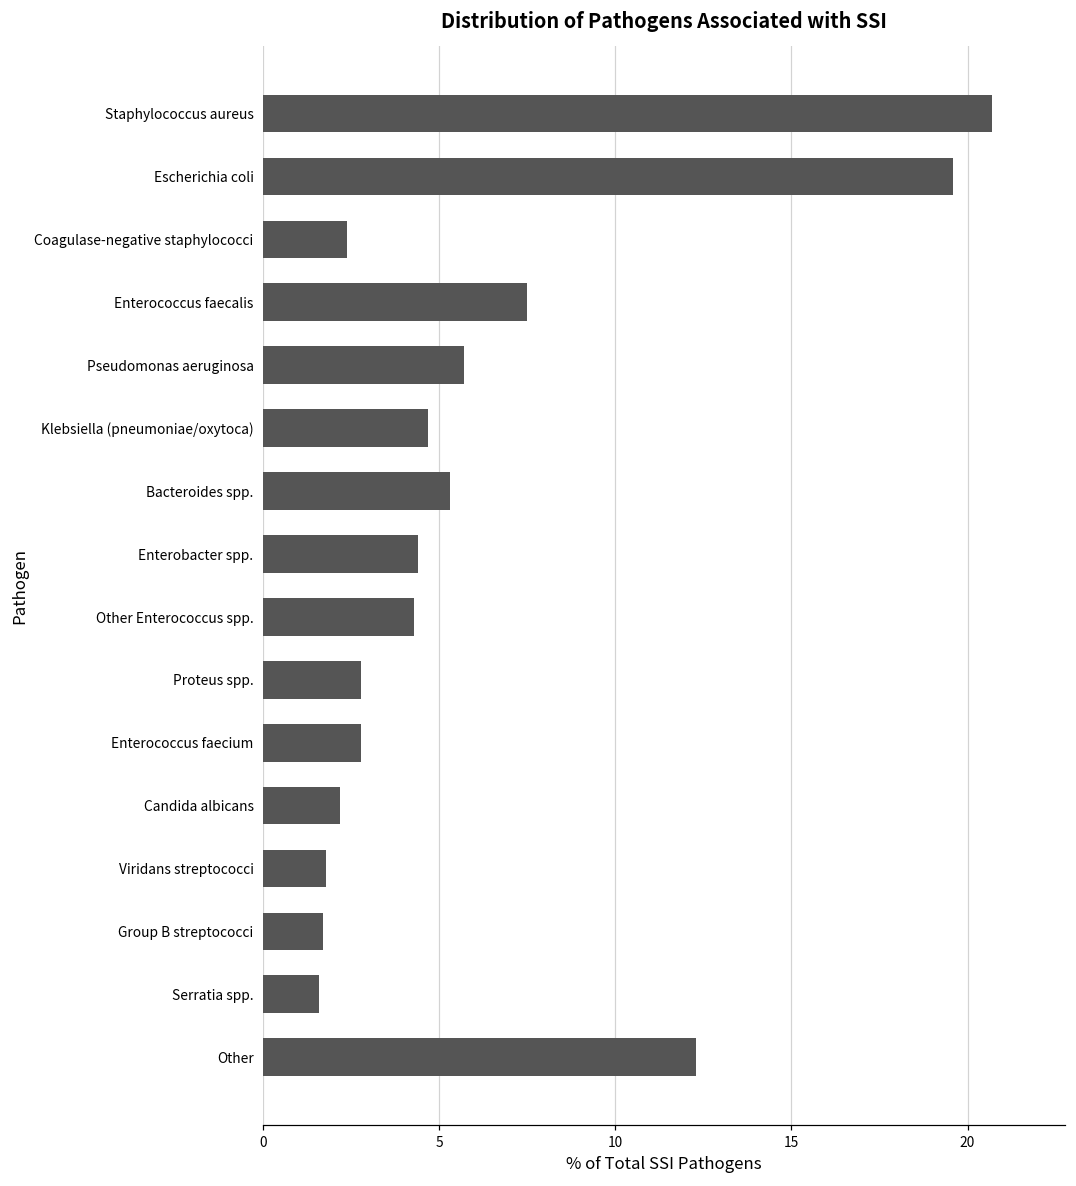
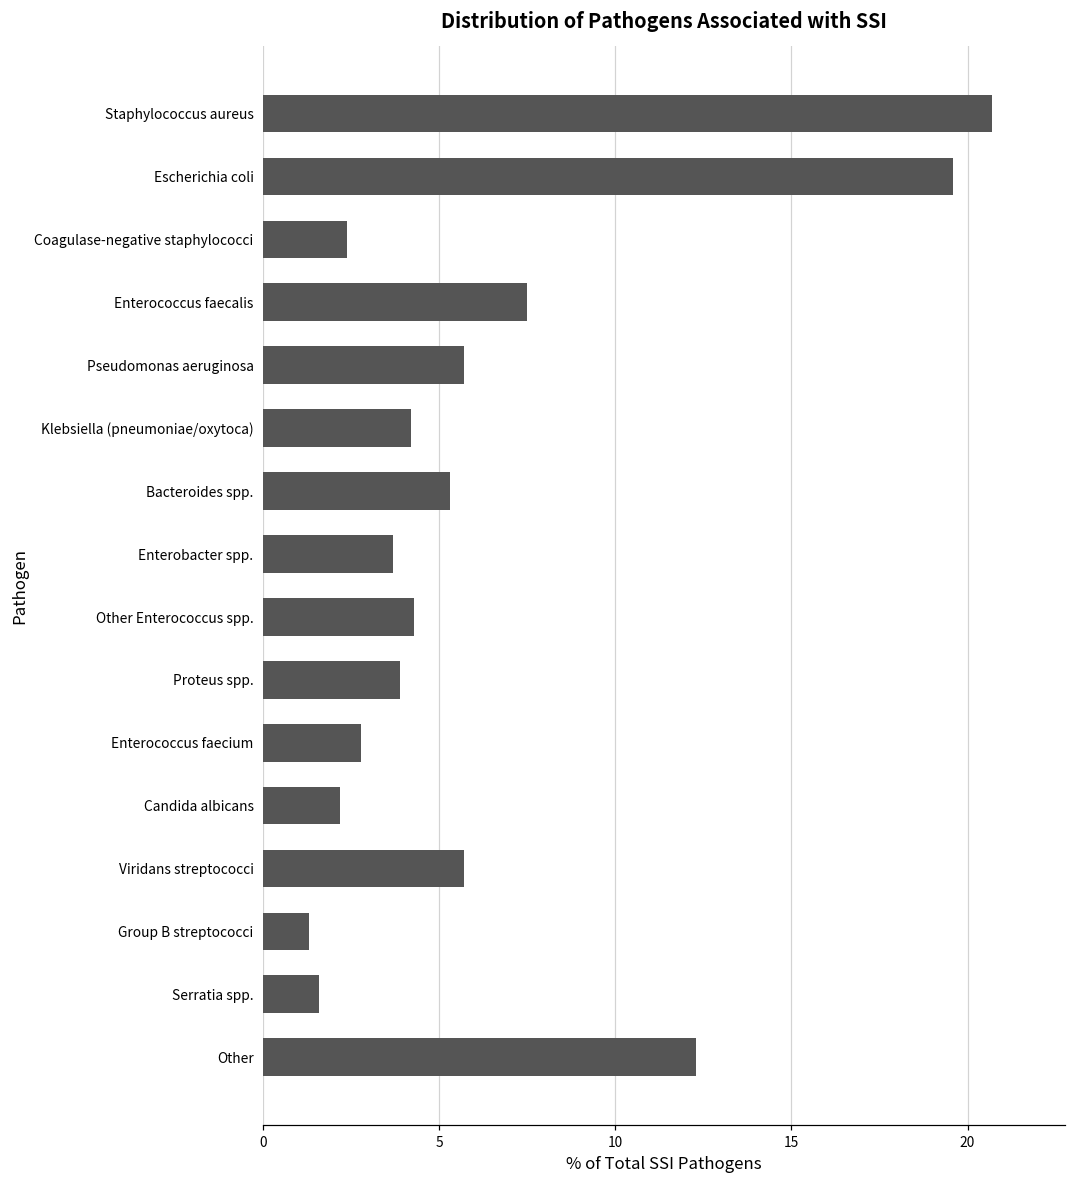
  {
    "Staphylococcus aureus": 20.7,
    "Escherichia coli": 19.6,
    "Coagulase-negative staphylococci": 2.4,
    "Enterococcus faecalis": 7.5,
    "Pseudomonas aeruginosa": 5.7,
-   "Klebsiella (pneumoniae/oxytoca)": 4.7,
+   "Klebsiella (pneumoniae/oxytoca)": 4.2,
    "Bacteroides spp.": 5.3,
-   "Enterobacter spp.": 4.4,
+   "Enterobacter spp.": 3.7,
    "Other Enterococcus spp.": 4.3,
-   "Proteus spp.": 2.8,
+   "Proteus spp.": 3.9,
    "Enterococcus faecium": 2.8,
    "Candida albicans": 2.2,
-   "Viridans streptococci": 1.8,
-   "Group B streptococci": 1.7,
+   "Viridans streptococci": 5.7,
+   "Group B streptococci": 1.3,
    "Serratia spp.": 1.6,
    "Other": 12.3
  }
